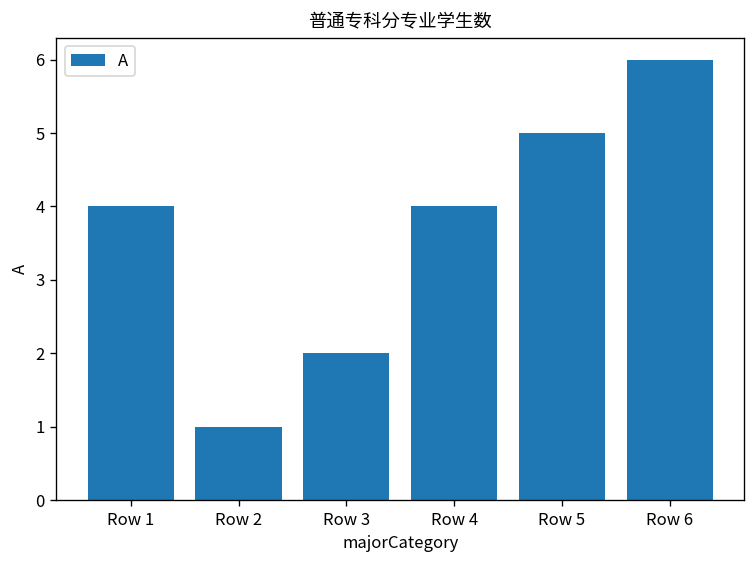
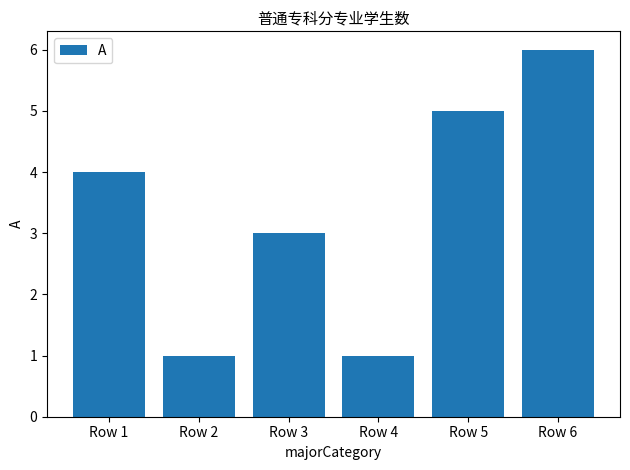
  {
    "Row 1": 4,
    "Row 2": 1,
-   "Row 3": 2,
-   "Row 4": 4,
+   "Row 3": 3,
+   "Row 4": 1,
    "Row 5": 5,
    "Row 6": 6
  }
